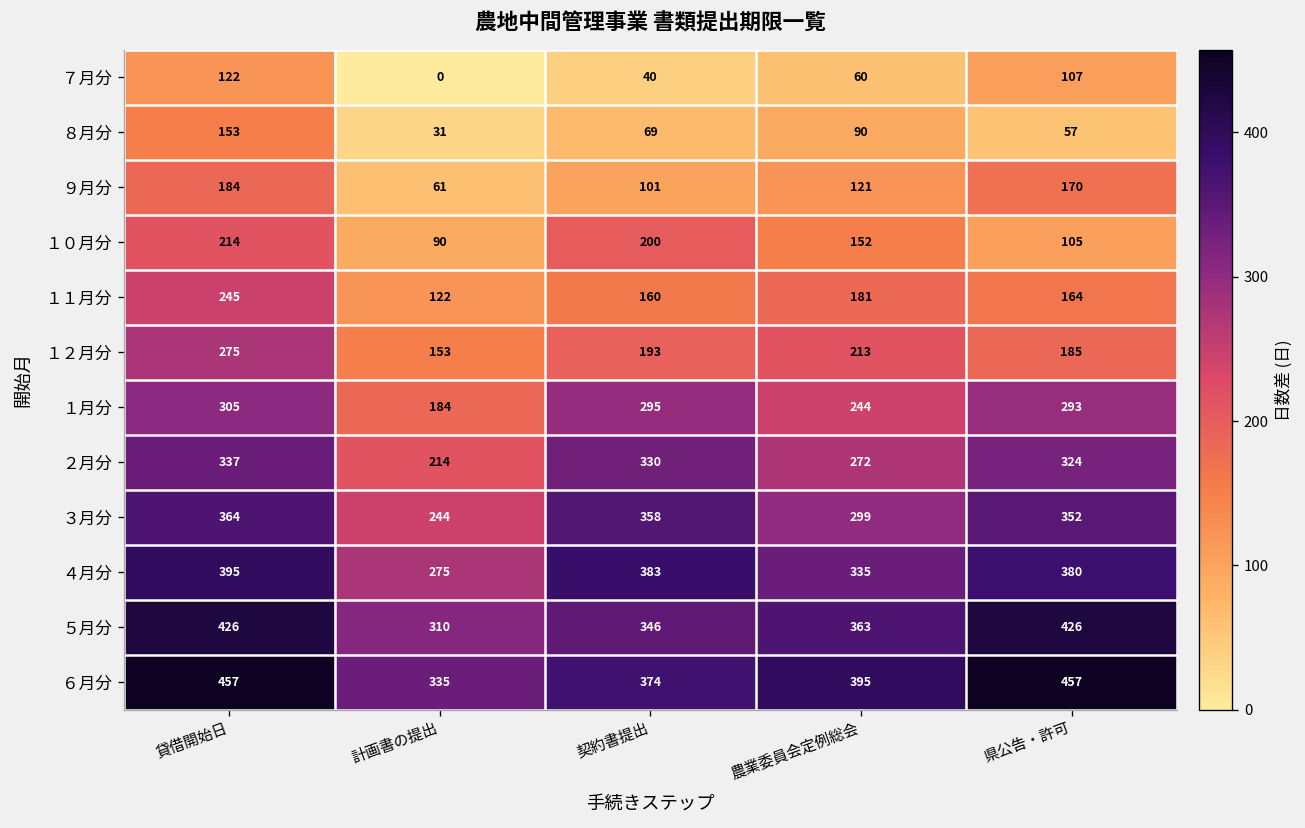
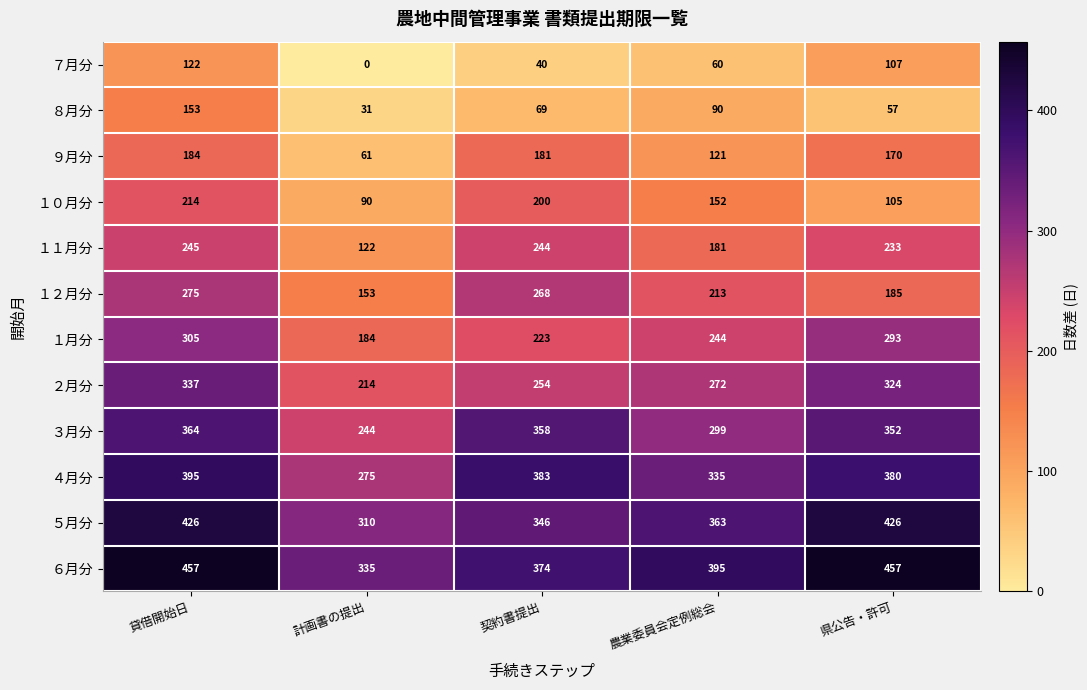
  {
    "７月分": {
      "貸借開始日": 122,
      "計画書の提出": 0,
      "契約書提出": 40,
      "農業委員会定例総会": 60,
      "県公告・許可": 107
    },
    "８月分": {
      "貸借開始日": 153,
      "計画書の提出": 31,
      "契約書提出": 69,
      "農業委員会定例総会": 90,
      "県公告・許可": 57
    },
    "９月分": {
      "貸借開始日": 184,
      "計画書の提出": 61,
-     "契約書提出": 101,
+     "契約書提出": 181,
      "農業委員会定例総会": 121,
      "県公告・許可": 170
    },
    "１０月分": {
      "貸借開始日": 214,
      "計画書の提出": 90,
      "契約書提出": 200,
      "農業委員会定例総会": 152,
      "県公告・許可": 105
    },
    "１１月分": {
      "貸借開始日": 245,
      "計画書の提出": 122,
-     "契約書提出": 160,
+     "契約書提出": 244,
      "農業委員会定例総会": 181,
-     "県公告・許可": 164
+     "県公告・許可": 233
    },
    "１２月分": {
      "貸借開始日": 275,
      "計画書の提出": 153,
-     "契約書提出": 193,
+     "契約書提出": 268,
      "農業委員会定例総会": 213,
      "県公告・許可": 185
    },
    "１月分": {
      "貸借開始日": 305,
      "計画書の提出": 184,
-     "契約書提出": 295,
+     "契約書提出": 223,
      "農業委員会定例総会": 244,
      "県公告・許可": 293
    },
    "２月分": {
      "貸借開始日": 337,
      "計画書の提出": 214,
-     "契約書提出": 330,
+     "契約書提出": 254,
      "農業委員会定例総会": 272,
      "県公告・許可": 324
    },
    "３月分": {
      "貸借開始日": 364,
      "計画書の提出": 244,
      "契約書提出": 358,
      "農業委員会定例総会": 299,
      "県公告・許可": 352
    },
    "４月分": {
      "貸借開始日": 395,
      "計画書の提出": 275,
      "契約書提出": 383,
      "農業委員会定例総会": 335,
      "県公告・許可": 380
    },
    "５月分": {
      "貸借開始日": 426,
      "計画書の提出": 310,
      "契約書提出": 346,
      "農業委員会定例総会": 363,
      "県公告・許可": 426
    },
    "６月分": {
      "貸借開始日": 457,
      "計画書の提出": 335,
      "契約書提出": 374,
      "農業委員会定例総会": 395,
      "県公告・許可": 457
    }
  }
